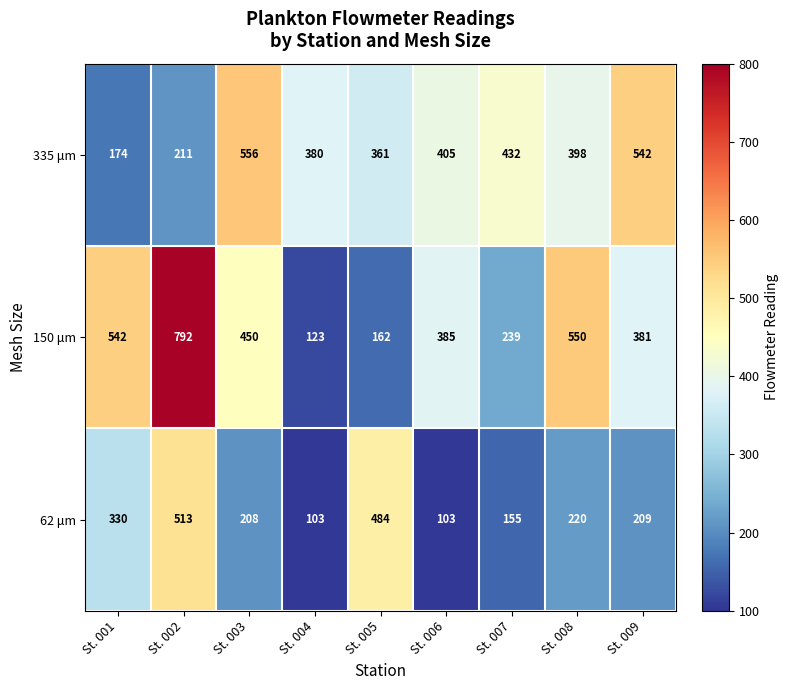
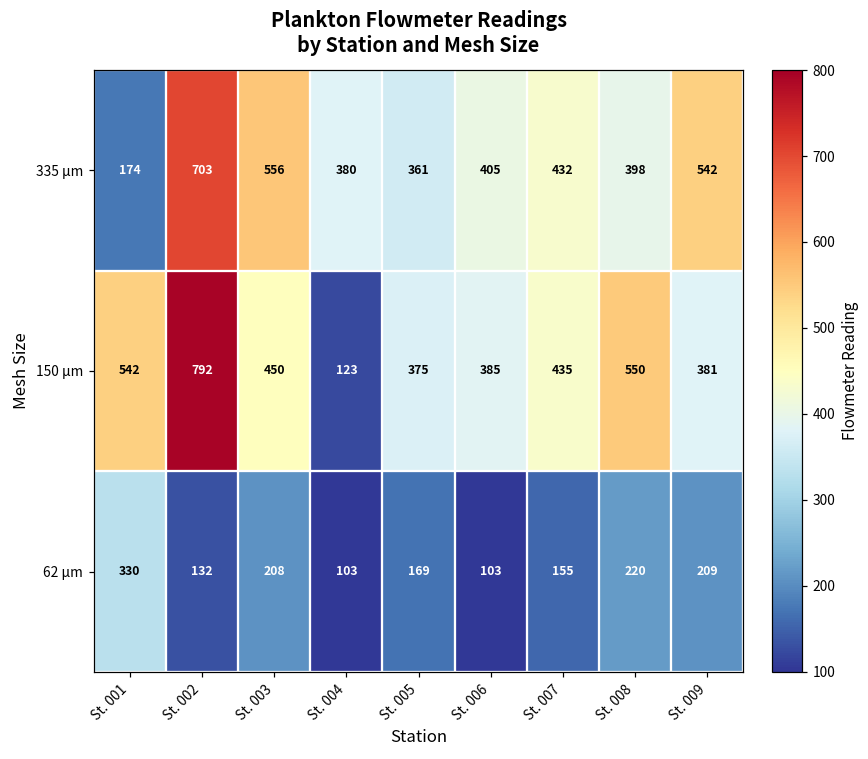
  {
    "335 μm": {
      "St. 001": 174,
-     "St. 002": 211,
+     "St. 002": 703,
      "St. 003": 556,
      "St. 004": 380,
      "St. 005": 361,
      "St. 006": 405,
      "St. 007": 432,
      "St. 008": 398,
      "St. 009": 542
    },
    "150 μm": {
      "St. 001": 542,
      "St. 002": 792,
      "St. 003": 450,
      "St. 004": 123,
-     "St. 005": 162,
+     "St. 005": 375,
      "St. 006": 385,
-     "St. 007": 239,
+     "St. 007": 435,
      "St. 008": 550,
      "St. 009": 381
    },
    "62 μm": {
      "St. 001": 330,
-     "St. 002": 513,
+     "St. 002": 132,
      "St. 003": 208,
      "St. 004": 103,
-     "St. 005": 484,
+     "St. 005": 169,
      "St. 006": 103,
      "St. 007": 155,
      "St. 008": 220,
      "St. 009": 209
    }
  }
